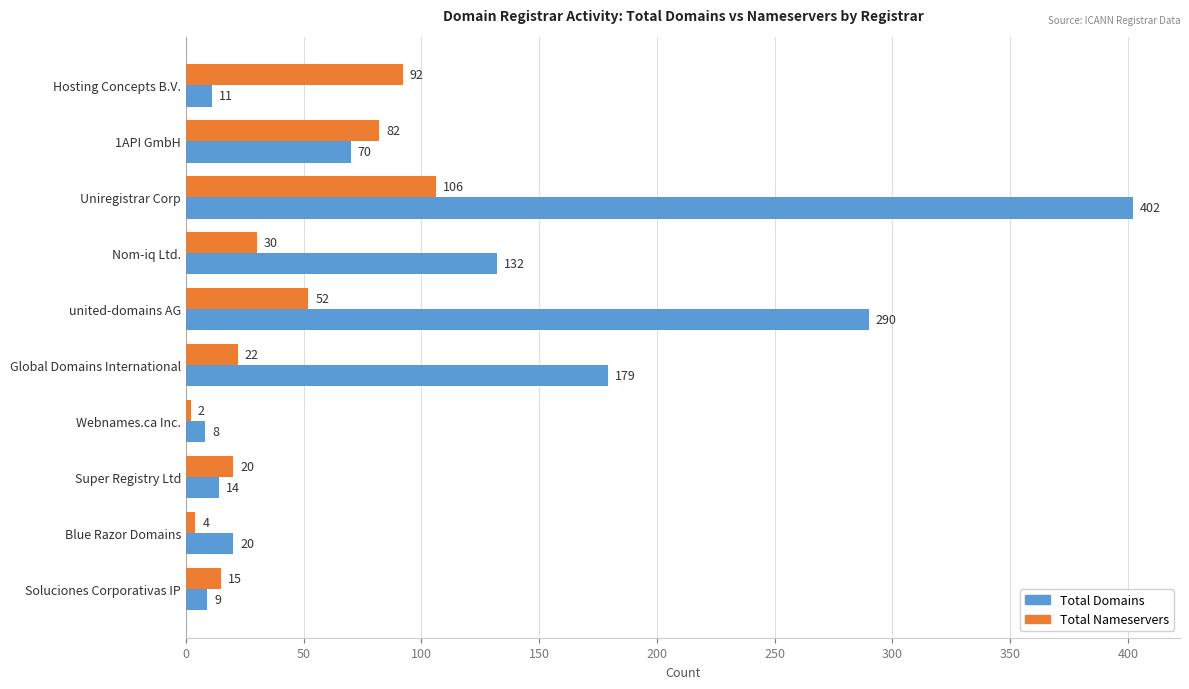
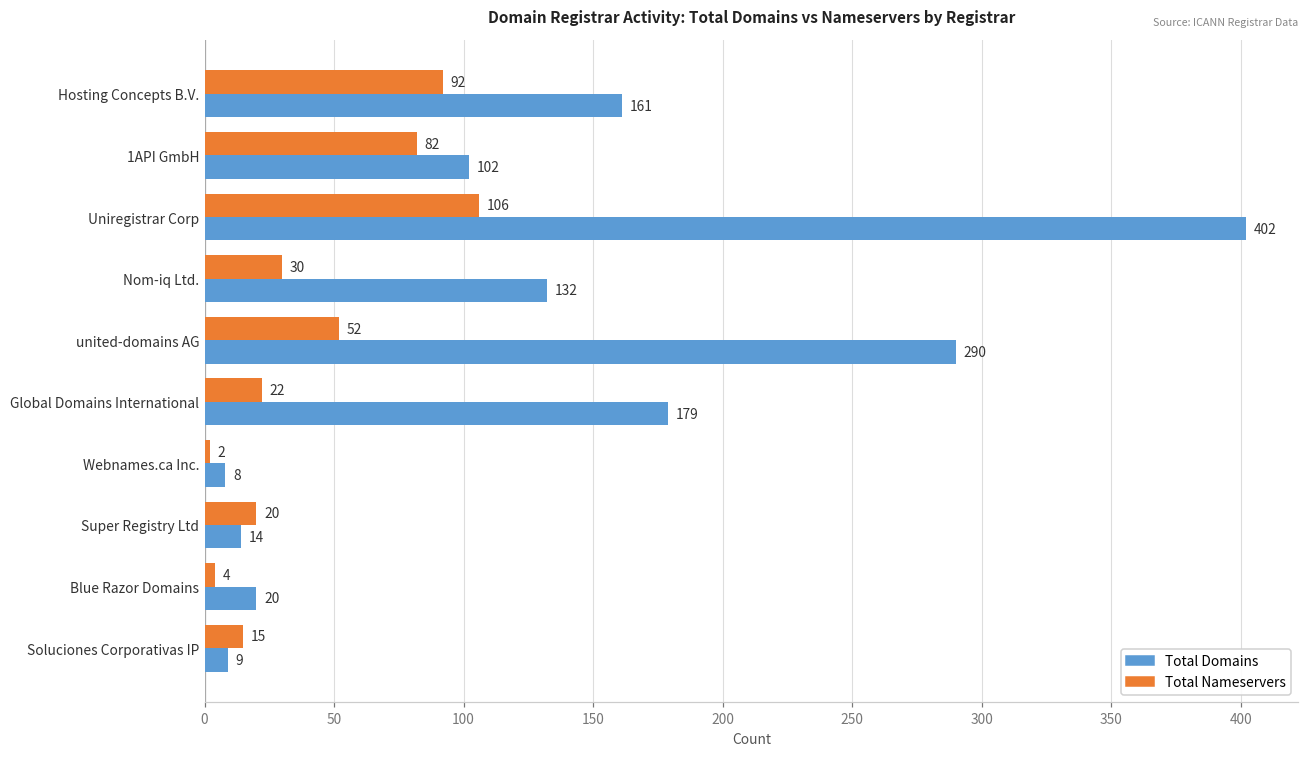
  {
    "Total Domains": {
-     "Hosting Concepts B.V.": 11,
-     "1API GmbH": 70,
+     "Hosting Concepts B.V.": 161,
+     "1API GmbH": 102,
      "Uniregistrar Corp": 402,
      "Nom-iq Ltd.": 132,
      "united-domains AG": 290,
      "Global Domains International": 179,
      "Webnames.ca Inc.": 8,
      "Super Registry Ltd": 14,
      "Blue Razor Domains": 20,
      "Soluciones Corporativas IP": 9
    },
    "Total Nameservers": {
      "Hosting Concepts B.V.": 92,
      "1API GmbH": 82,
      "Uniregistrar Corp": 106,
      "Nom-iq Ltd.": 30,
      "united-domains AG": 52,
      "Global Domains International": 22,
      "Webnames.ca Inc.": 2,
      "Super Registry Ltd": 20,
      "Blue Razor Domains": 4,
      "Soluciones Corporativas IP": 15
    }
  }
